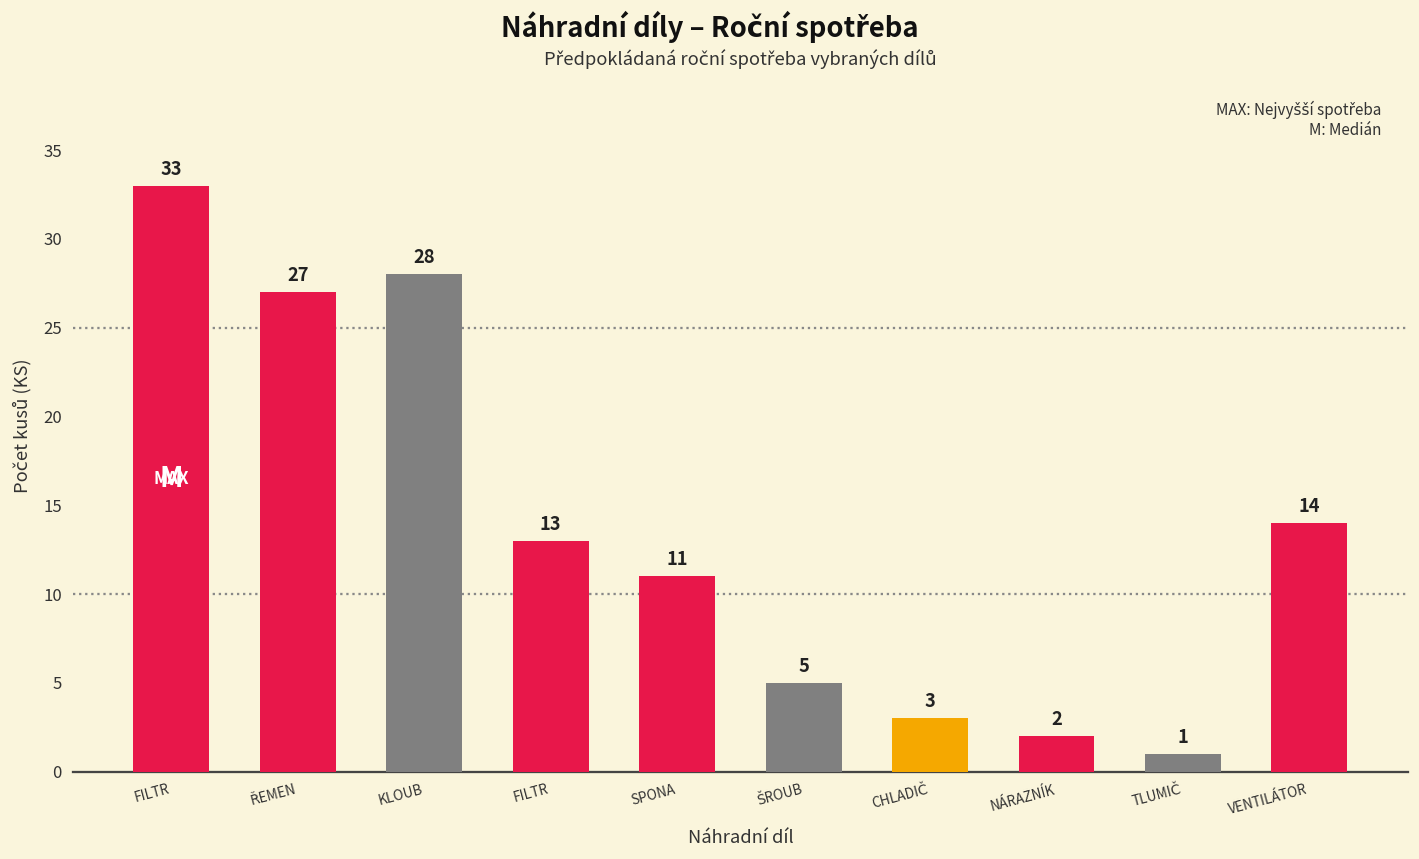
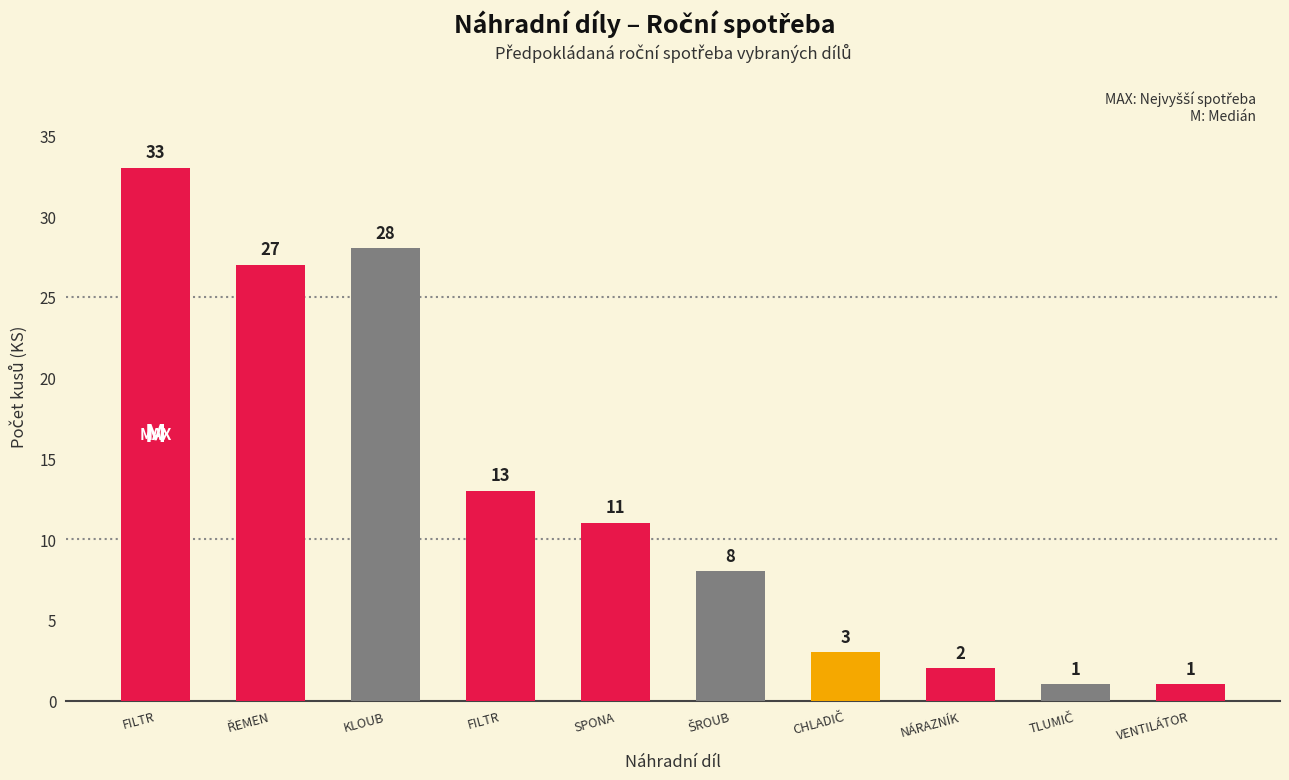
  {
    "ŘEMEN": 27,
    "KLOUB": 28,
    "SPONA": 11,
-   "ŠROUB": 5,
+   "ŠROUB": 8,
    "CHLADIČ": 3,
    "NÁRAZNÍK": 2,
    "TLUMIČ": 1,
-   "VENTILÁTOR": 14
+   "VENTILÁTOR": 1
  }
